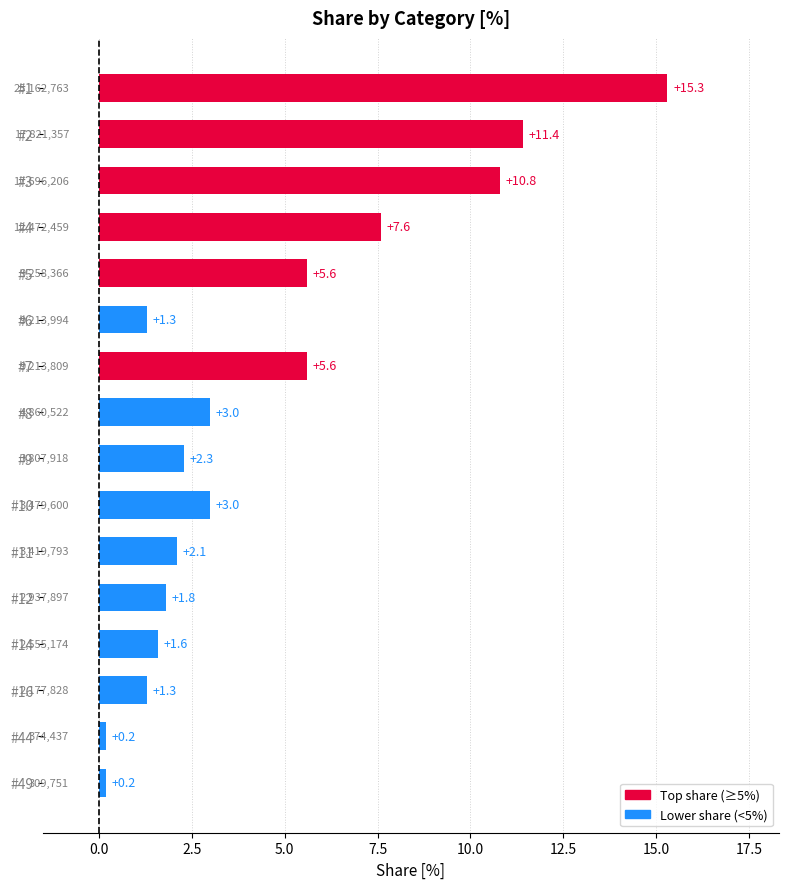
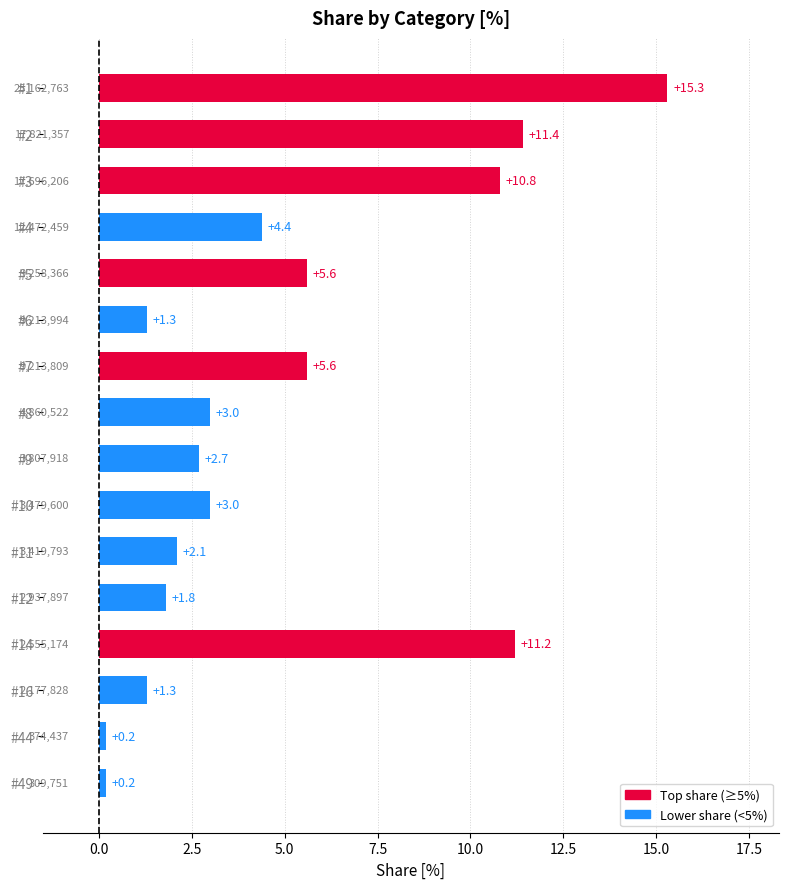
  {
    "#1": "+15.3",
    "#2": "+11.4",
    "#3": "+10.8",
-   "#4": "+7.6",
+   "#4": "+4.4",
    "#5": "+5.6",
    "#6": "+1.3",
    "#7": "+5.6",
    "#8": "+3.0",
-   "#9": "+2.3",
+   "#9": "+2.7",
    "#10": "+3.0",
    "#11": "+2.1",
    "#12": "+1.8",
-   "#14": "+1.6",
+   "#14": "+11.2",
    "#16": "+1.3",
    "#44": "+0.2",
    "#49": "+0.2"
  }
